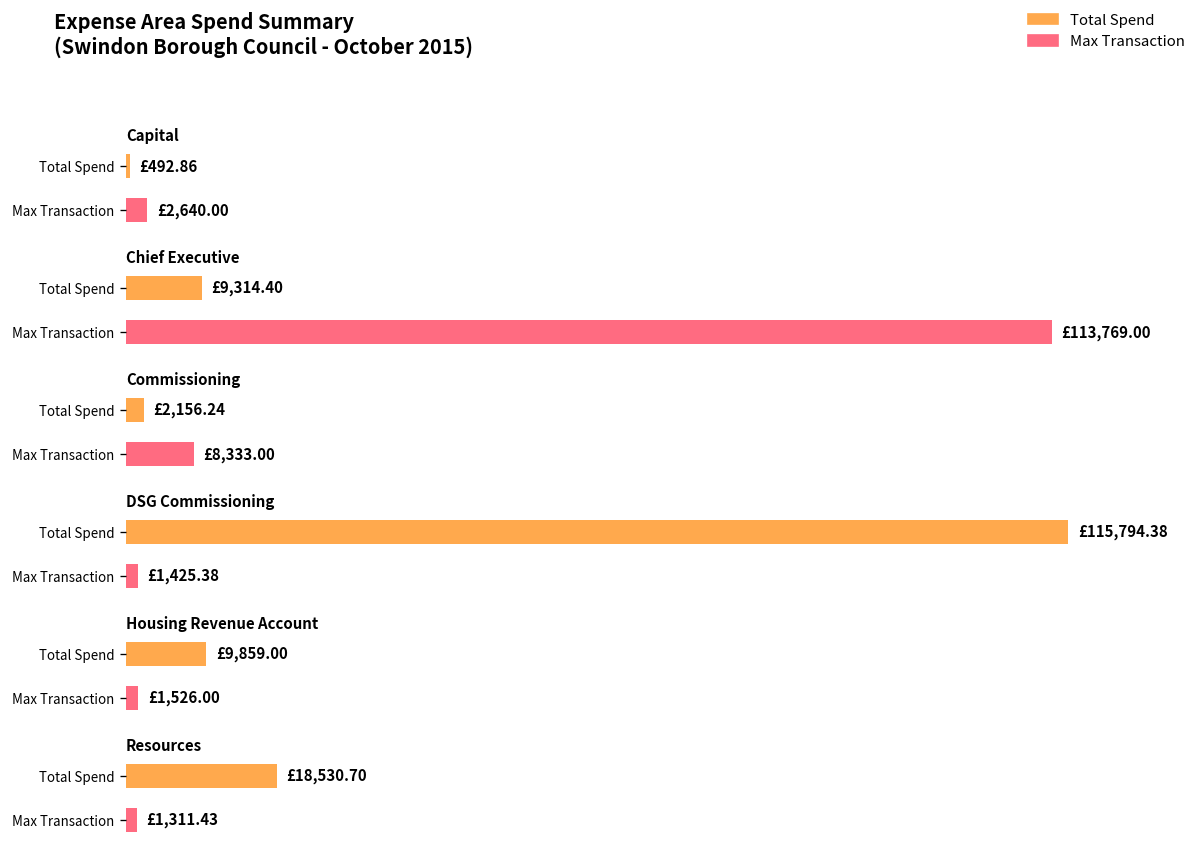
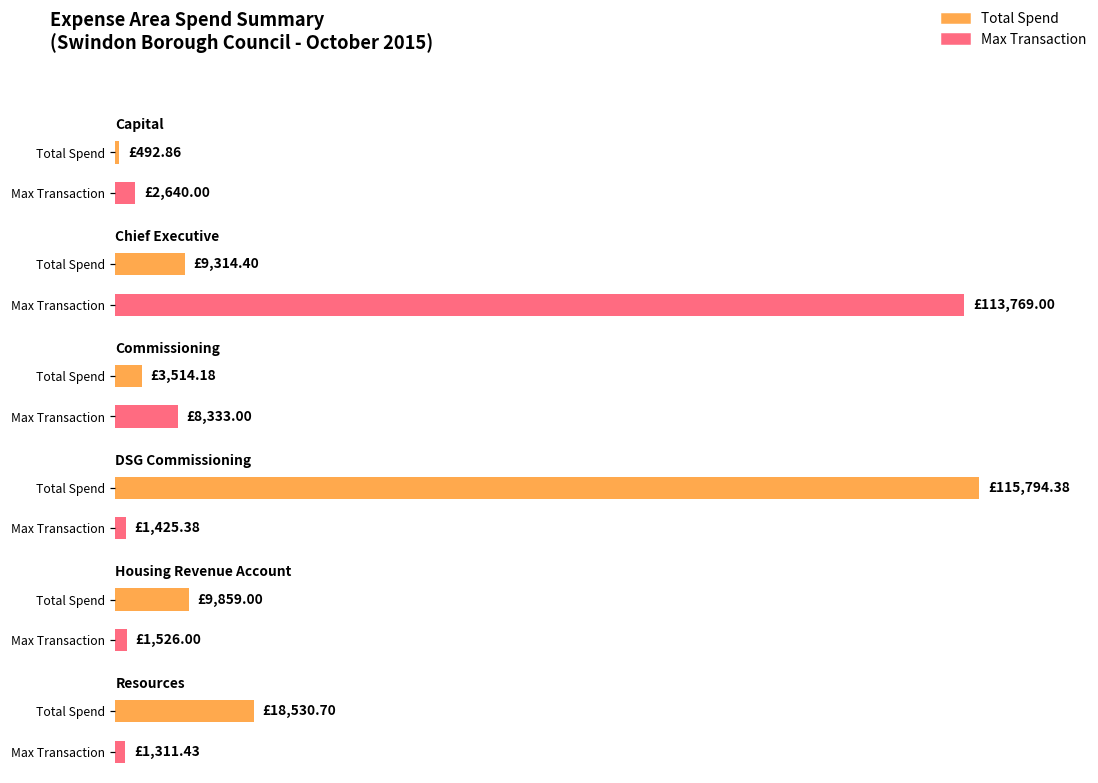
  {
    "Capital": {
      "Total Spend": "£492.86",
      "Max Transaction": "£2,640.00"
    },
    "Chief Executive": {
      "Total Spend": "£9,314.40",
      "Max Transaction": "£113,769.00"
    },
    "Commissioning": {
-     "Total Spend": "£2,156.24",
+     "Total Spend": "£3,514.18",
      "Max Transaction": "£8,333.00"
    },
    "DSG Commissioning": {
      "Total Spend": "£115,794.38",
      "Max Transaction": "£1,425.38"
    },
    "Housing Revenue Account": {
      "Total Spend": "£9,859.00",
      "Max Transaction": "£1,526.00"
    },
    "Resources": {
      "Total Spend": "£18,530.70",
      "Max Transaction": "£1,311.43"
    }
  }
